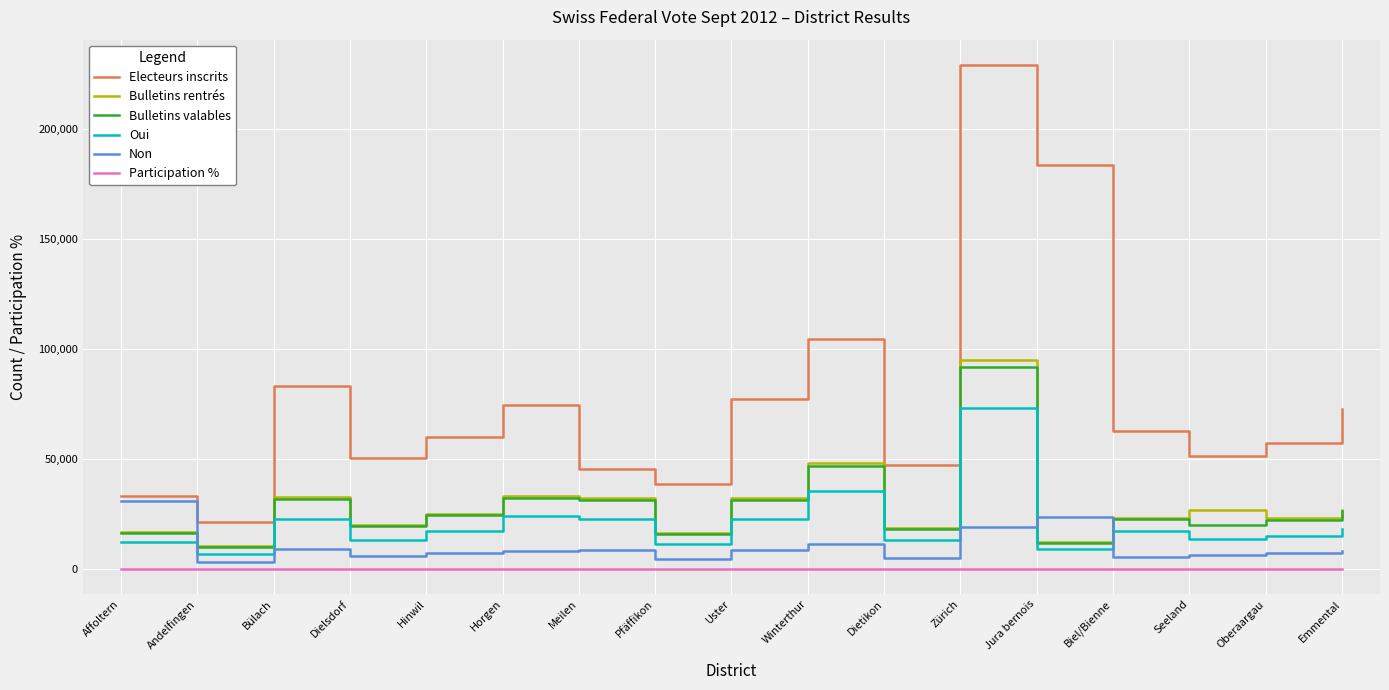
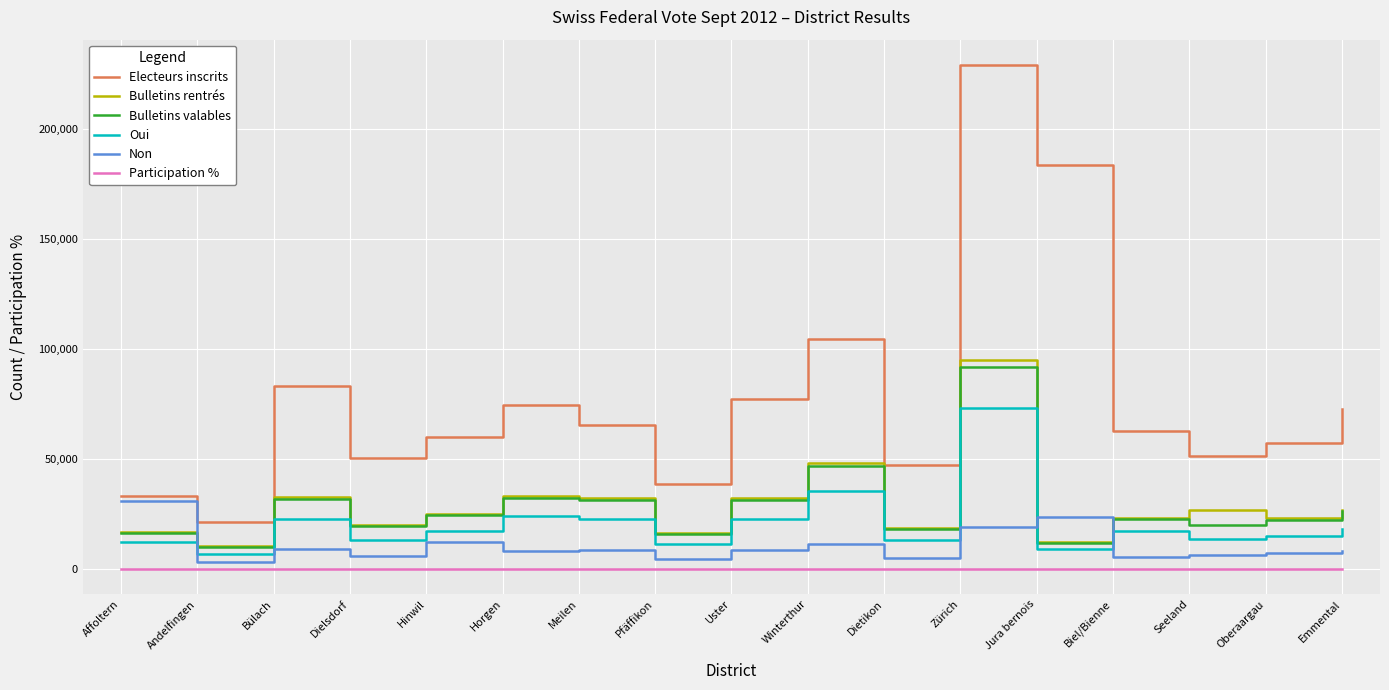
  {
    "Electeurs inscrits": {
      "Affoltern": "33,000",
      "Andelfingen": "21,000",
      "Bülach": "83,000",
      "Dielsdorf": "50,000",
      "Hinwil": "60,000",
      "Horgen": "74,000",
-     "Meilen": "45,000",
+     "Meilen": "65,000",
      "Pfäffikon": "38,000",
      "Uster": "77,000",
      "Winterthur": "105,000",
      "Dietikon": "47,000",
      "Zürich": "229,000",
      "Jura bernois": "184,000",
      "Biel/Bienne": "62,000",
      "Seeland": "52,000",
      "Oberaargau": "57,000",
      "Emmental": "73,000"
    },
    "Bulletins rentrés": {
      "Winterthur": "48,000",
      "Zürich": "95,000",
      "Seeland": "27,000"
    },
    "Bulletins valables": {
      "Winterthur": "47,000",
      "Zürich": "92,000",
      "Seeland": "20,000"
    },
    "Oui": {
      "Affoltern": "12,000",
      "Andelfingen": "7,000",
      "Bülach": "23,000",
      "Dielsdorf": "13,000",
      "Hinwil": "17,000",
      "Horgen": "24,000",
      "Meilen": "23,000",
      "Pfäffikon": "11,000",
      "Uster": "23,000",
      "Winterthur": "35,000",
      "Dietikon": "13,000",
      "Zürich": "73,000",
      "Jura bernois": "9,000",
      "Biel/Bienne": "17,000",
      "Seeland": "14,000",
      "Oberaargau": "15,000",
      "Emmental": "18,000"
    },
    "Non": {
      "Affoltern": "31,000",
      "Andelfingen": "3,000",
      "Bülach": "9,000",
      "Dielsdorf": "6,000",
-     "Hinwil": "7,000",
+     "Hinwil": "12,000",
      "Horgen": "8,000",
      "Meilen": "9,000",
      "Pfäffikon": "5,000",
      "Uster": "9,000",
      "Winterthur": "11,000",
      "Dietikon": "5,000",
      "Zürich": "19,000",
      "Jura bernois": "24,000",
      "Biel/Bienne": "6,000",
      "Seeland": "6,000",
      "Oberaargau": "7,000",
      "Emmental": "8,000"
    },
    "Participation %": {
      "Affoltern": "0",
      "Andelfingen": "0",
      "Bülach": "0",
      "Dielsdorf": "0",
      "Hinwil": "0",
      "Horgen": "0",
      "Meilen": "0",
      "Pfäffikon": "0",
      "Uster": "0",
      "Winterthur": "0",
      "Dietikon": "0",
      "Zürich": "0",
      "Jura bernois": "0",
      "Biel/Bienne": "0",
      "Seeland": "0",
      "Oberaargau": "0",
      "Emmental": "0"
    }
  }
